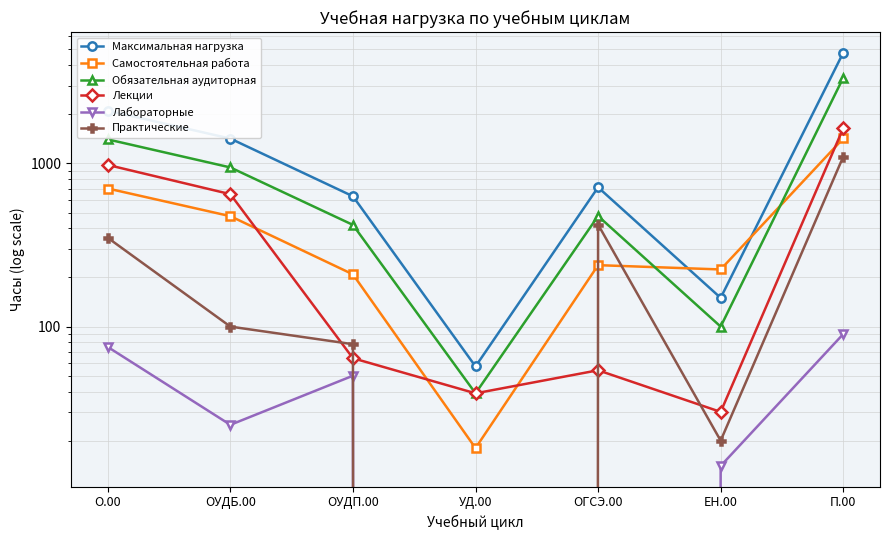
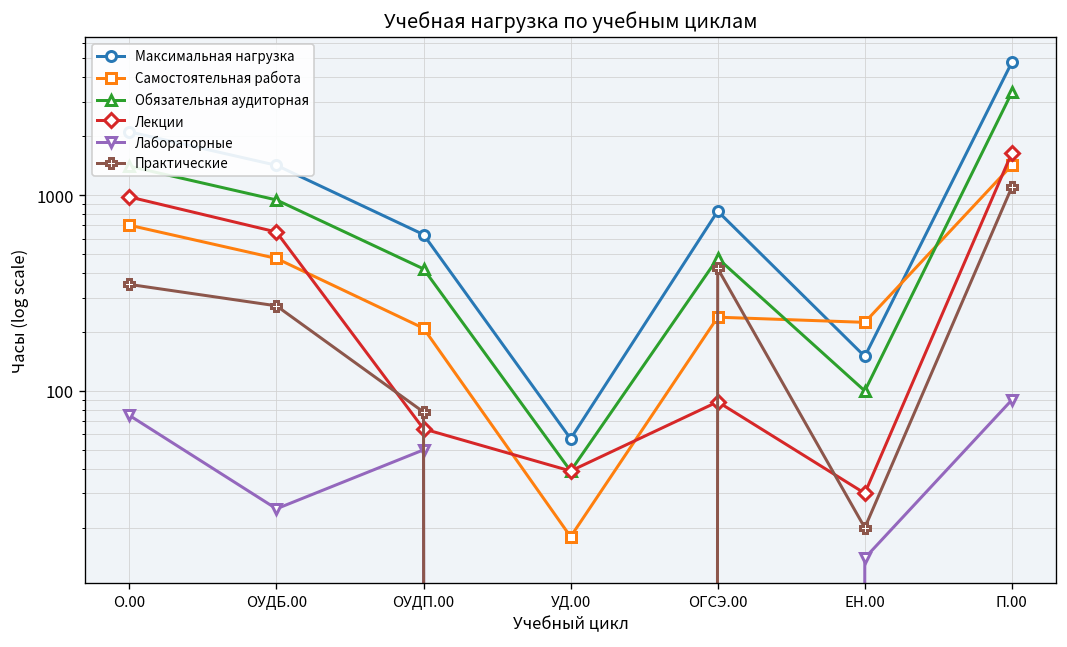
  {
    "Максимальная нагрузка": {
      "ОУДБ.00": 1400,
      "ОУДП.00": 630,
      "УД.00": 57,
-     "ОГСЭ.00": 700,
+     "ОГСЭ.00": 800,
      "ЕН.00": 150,
      "П.00": 4800
    },
    "Самостоятельная работа": {
      "О.00": 700,
      "ОУДБ.00": 480,
      "ОУДП.00": 210,
      "УД.00": 18,
      "ОГСЭ.00": 240,
      "ЕН.00": 220,
      "П.00": 1400
    },
    "Обязательная аудиторная": {
      "О.00": 1400,
      "ОУДБ.00": 900,
      "ОУДП.00": 420,
      "ОГСЭ.00": 480,
      "ЕН.00": 100,
      "П.00": 3300
    },
    "Лекции": {
      "О.00": 1000,
      "ОУДБ.00": 650,
      "ОУДП.00": 64,
-     "ОГСЭ.00": 54,
+     "ОГСЭ.00": 90,
      "ЕН.00": 30,
      "П.00": 1600
    },
    "Лабораторные": {
      "О.00": 80,
      "ОУДБ.00": 25,
      "ОУДП.00": 50,
      "ЕН.00": 14,
      "П.00": 90
    },
    "Практические": {
      "О.00": 350,
-     "ОУДБ.00": 100,
+     "ОУДБ.00": 270,
      "ОУДП.00": 80,
      "ОГСЭ.00": 420,
      "ЕН.00": 20,
      "П.00": 1100
    }
  }
